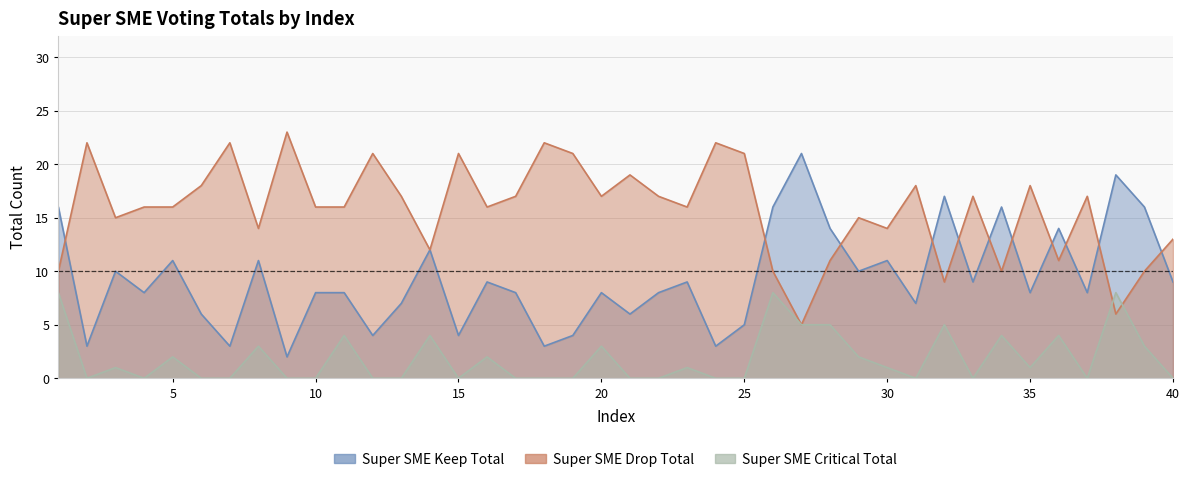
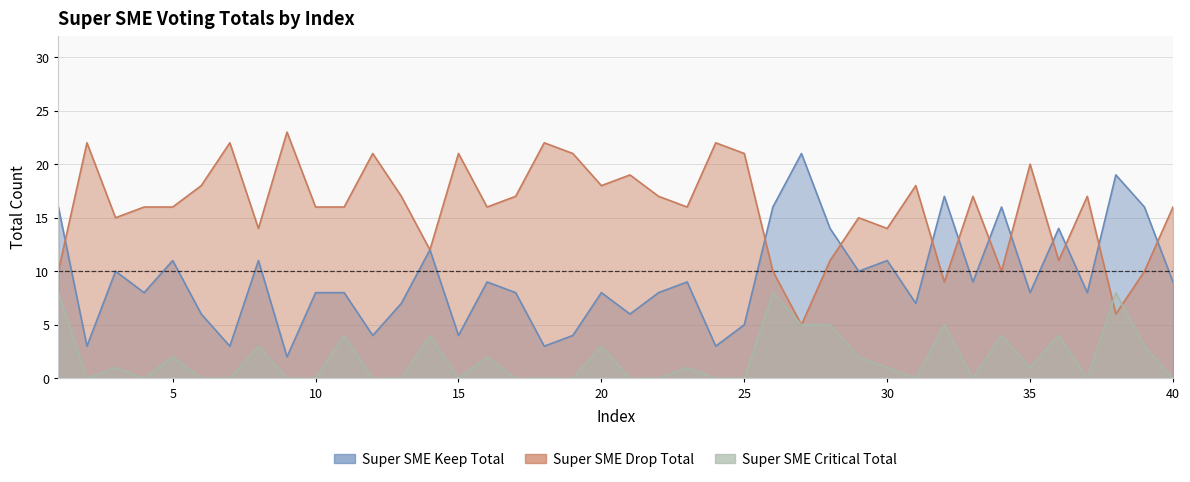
  {
    "Super SME Drop Total": {
      "5": 16,
      "10": 16,
      "15": 21,
-     "20": 17,
+     "20": 18,
      "25": 21,
      "30": 14,
-     "35": 18,
-     "40": 13
+     "35": 20,
+     "40": 16
    }
  }
